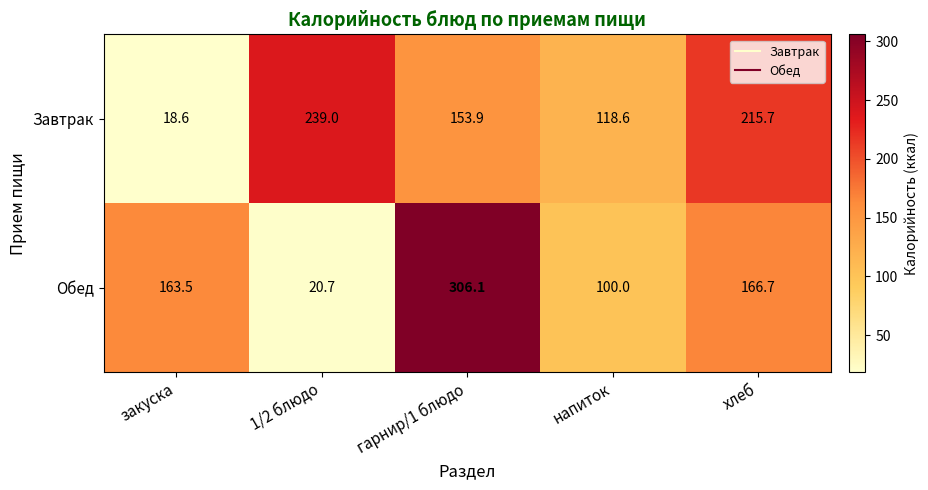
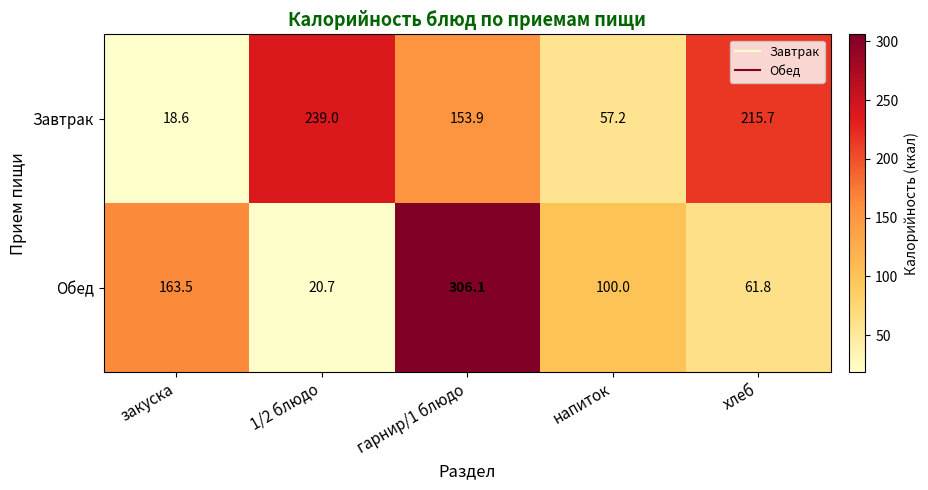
  {
    "Завтрак": {
      "закуска": 18.6,
      "1/2 блюдо": 239.0,
      "гарнир/1 блюдо": 153.9,
-     "напиток": 118.6,
+     "напиток": 57.2,
      "хлеб": 215.7
    },
    "Обед": {
      "закуска": 163.5,
      "1/2 блюдо": 20.7,
      "гарнир/1 блюдо": 306.1,
      "напиток": 100.0,
-     "хлеб": 166.7
+     "хлеб": 61.8
    }
  }
